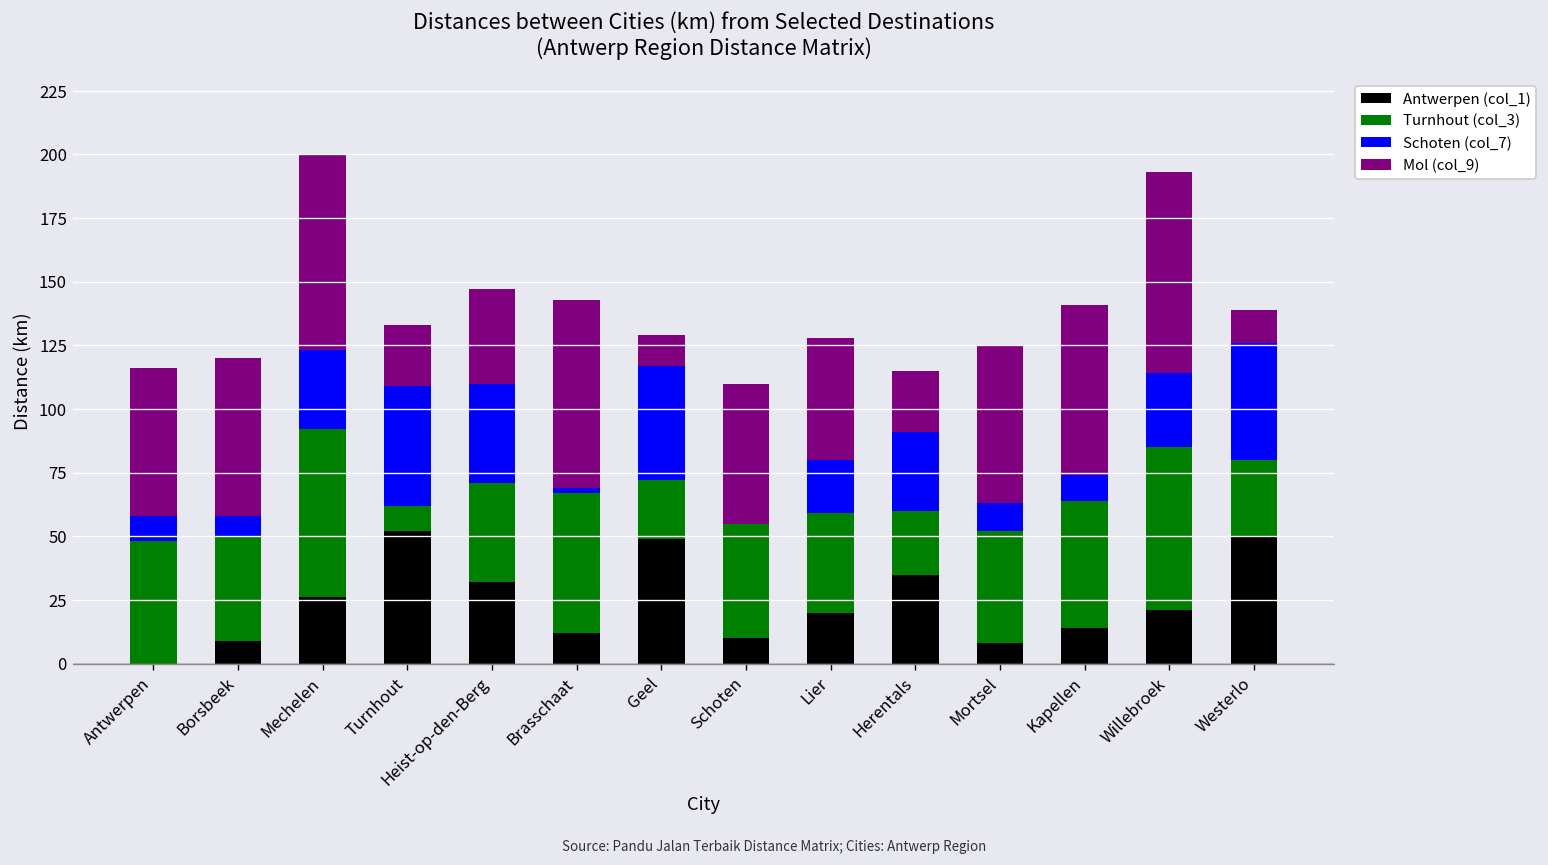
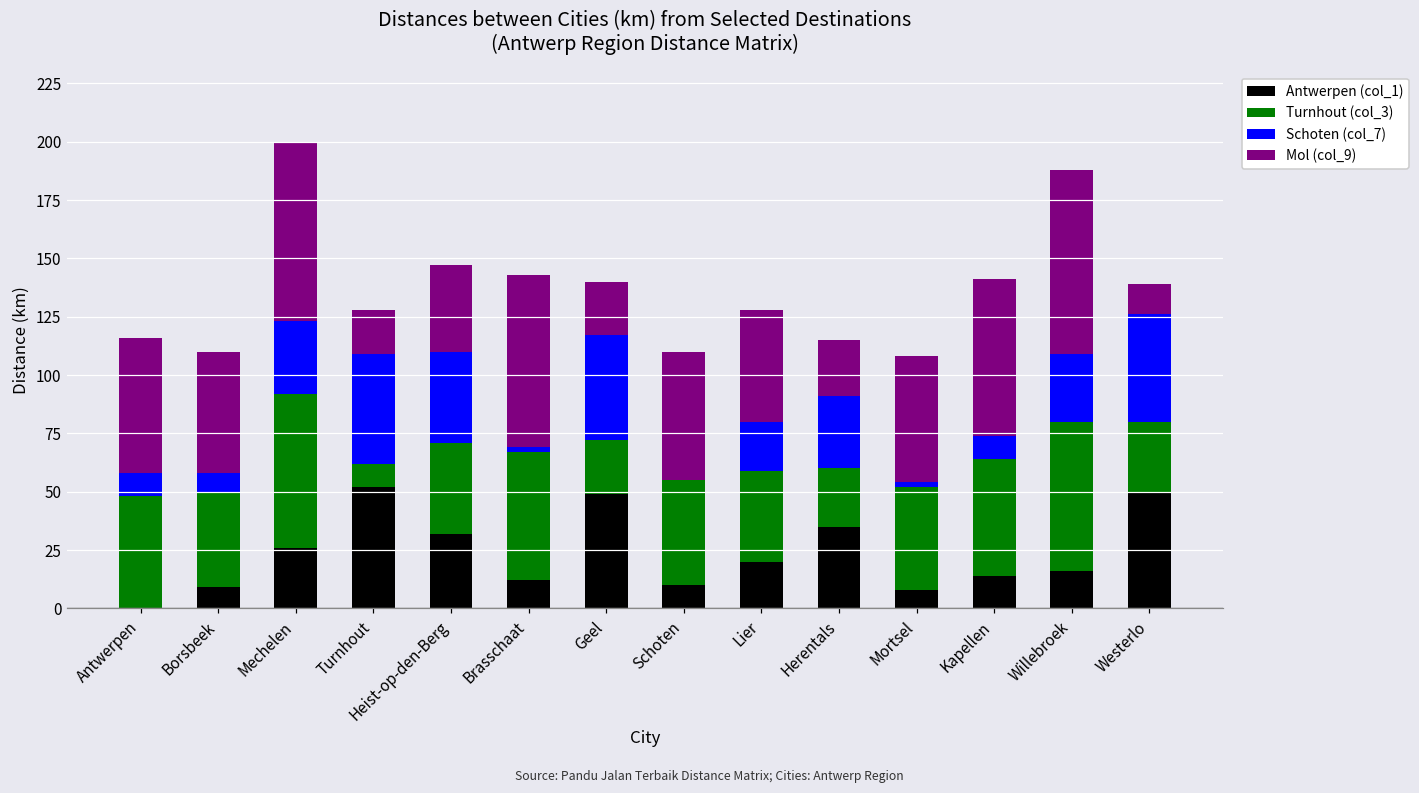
  {
    "Antwerpen (col_1)": {
      "Antwerpen": 0,
      "Borsbeek": 9,
      "Mechelen": 26,
      "Turnhout": 52,
      "Heist-op-den-Berg": 32,
      "Brasschaat": 12,
      "Geel": 49,
      "Schoten": 10,
      "Lier": 20,
      "Herentals": 35,
      "Mortsel": 8,
      "Kapellen": 14,
-     "Willebroek": 21,
+     "Willebroek": 16,
      "Westerlo": 50
    },
    "Turnhout (col_3)": {
      "Antwerpen": 48,
      "Borsbeek": 41,
      "Mechelen": 66,
      "Turnhout": 10,
      "Heist-op-den-Berg": 39,
      "Brasschaat": 55,
      "Geel": 23,
      "Schoten": 45,
      "Lier": 39,
      "Herentals": 25,
      "Mortsel": 44,
      "Kapellen": 50,
      "Willebroek": 64,
      "Westerlo": 30
    },
    "Schoten (col_7)": {
      "Antwerpen": 10,
      "Borsbeek": 8,
      "Mechelen": 31,
      "Turnhout": 47,
      "Heist-op-den-Berg": 39,
      "Brasschaat": 2,
      "Geel": 45,
      "Schoten": 0,
      "Lier": 21,
      "Herentals": 31,
-     "Mortsel": 11,
+     "Mortsel": 2,
      "Kapellen": 10,
      "Willebroek": 29,
      "Westerlo": 46
    },
    "Mol (col_9)": {
      "Antwerpen": 58,
-     "Borsbeek": 62,
+     "Borsbeek": 52,
      "Mechelen": 77,
-     "Turnhout": 24,
+     "Turnhout": 19,
      "Heist-op-den-Berg": 37,
      "Brasschaat": 74,
-     "Geel": 12,
+     "Geel": 23,
      "Schoten": 55,
      "Lier": 48,
      "Herentals": 24,
-     "Mortsel": 62,
+     "Mortsel": 54,
      "Kapellen": 67,
      "Willebroek": 79,
      "Westerlo": 13
    }
  }
